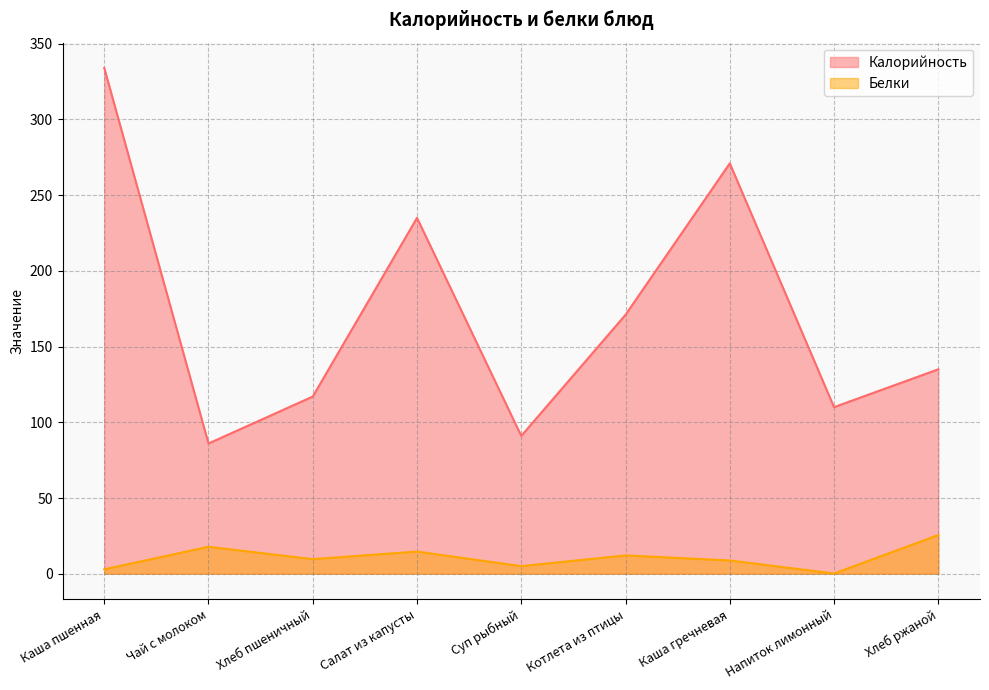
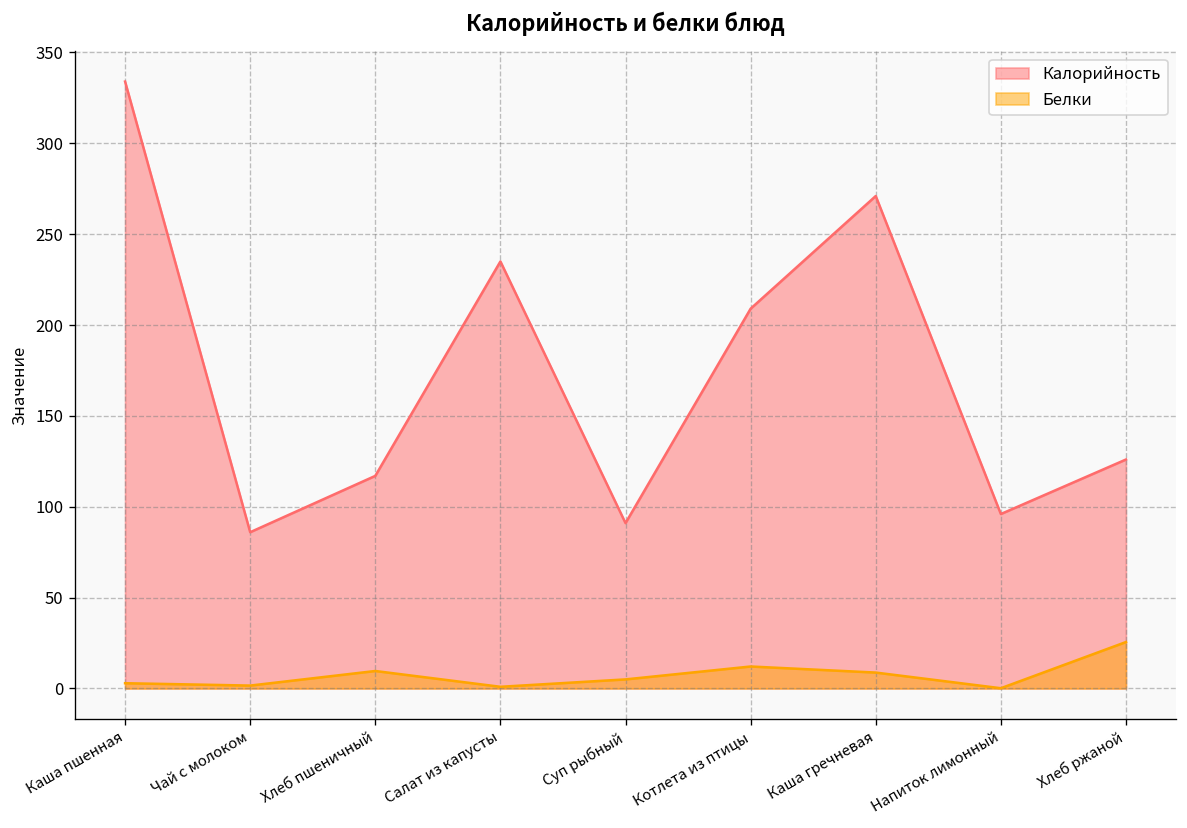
  {
    "Калорийность": {
      "Каша пшенная": 334,
      "Чай с молоком": 86,
      "Хлеб пшеничный": 117,
      "Салат из капусты": 235,
      "Суп рыбный": 91,
-     "Котлета из птицы": 171,
+     "Котлета из птицы": 209,
      "Каша гречневая": 271,
-     "Напиток лимонный": 110,
-     "Хлеб ржаной": 135
+     "Напиток лимонный": 96,
+     "Хлеб ржаной": 126
    },
    "Белки": {
      "Каша пшенная": 3,
-     "Чай с молоком": 18,
+     "Чай с молоком": 2,
      "Хлеб пшеничный": 10,
-     "Салат из капусты": 15,
+     "Салат из капусты": 1,
      "Суп рыбный": 5,
      "Котлета из птицы": 12,
      "Каша гречневая": 9,
      "Напиток лимонный": 0,
      "Хлеб ржаной": 26
    }
  }
